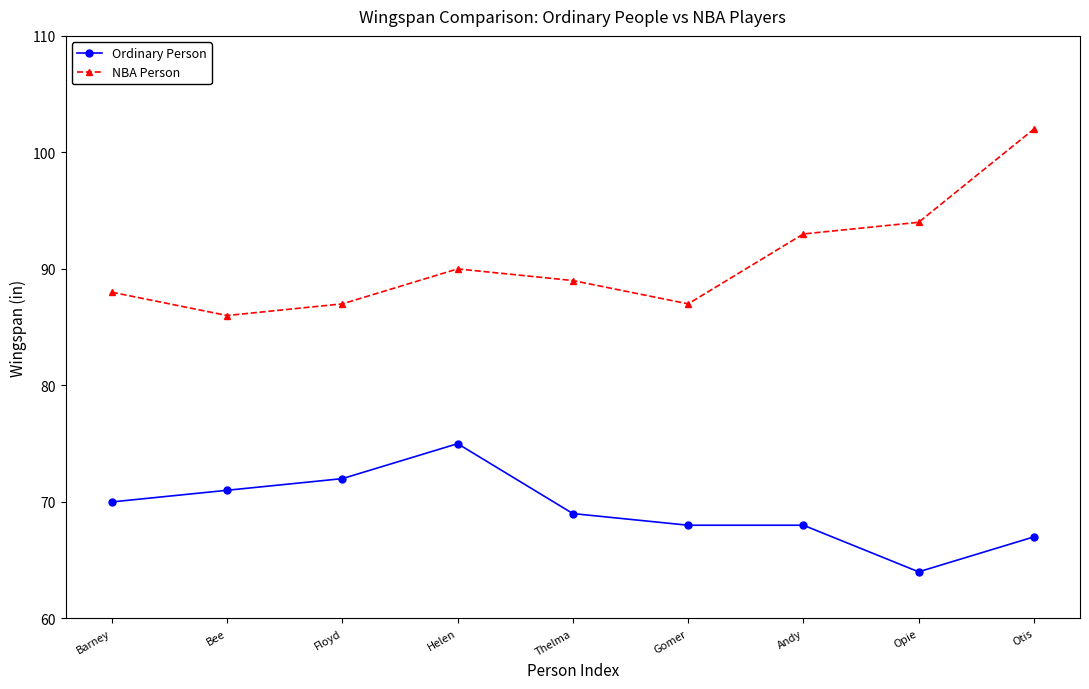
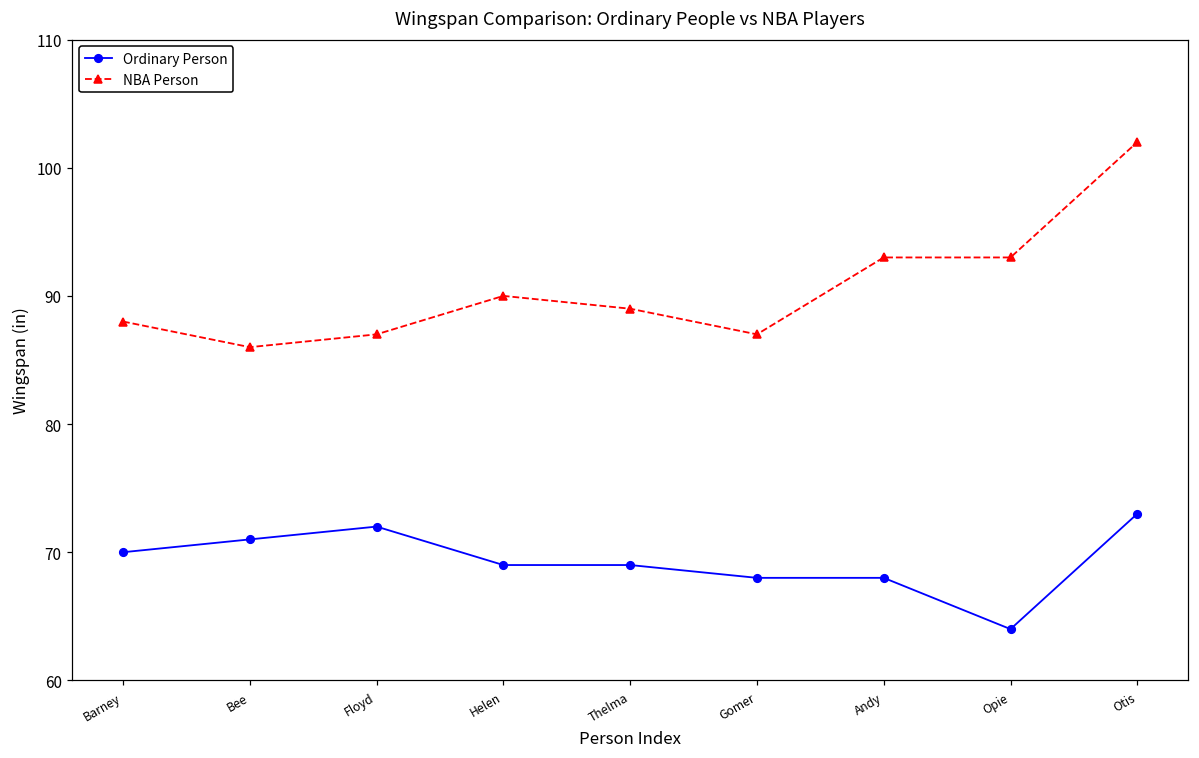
  {
    "Ordinary Person": {
      "Barney": 70,
      "Bee": 71,
      "Floyd": 72,
-     "Helen": 75,
+     "Helen": 69,
      "Thelma": 69,
      "Gomer": 68,
      "Andy": 68,
      "Opie": 64,
-     "Otis": 67
+     "Otis": 73
    },
    "NBA Person": {
      "Barney": 88,
      "Bee": 86,
      "Floyd": 87,
      "Helen": 90,
      "Thelma": 89,
      "Gomer": 87,
      "Andy": 93,
-     "Opie": 94,
+     "Opie": 93,
      "Otis": 102
    }
  }
